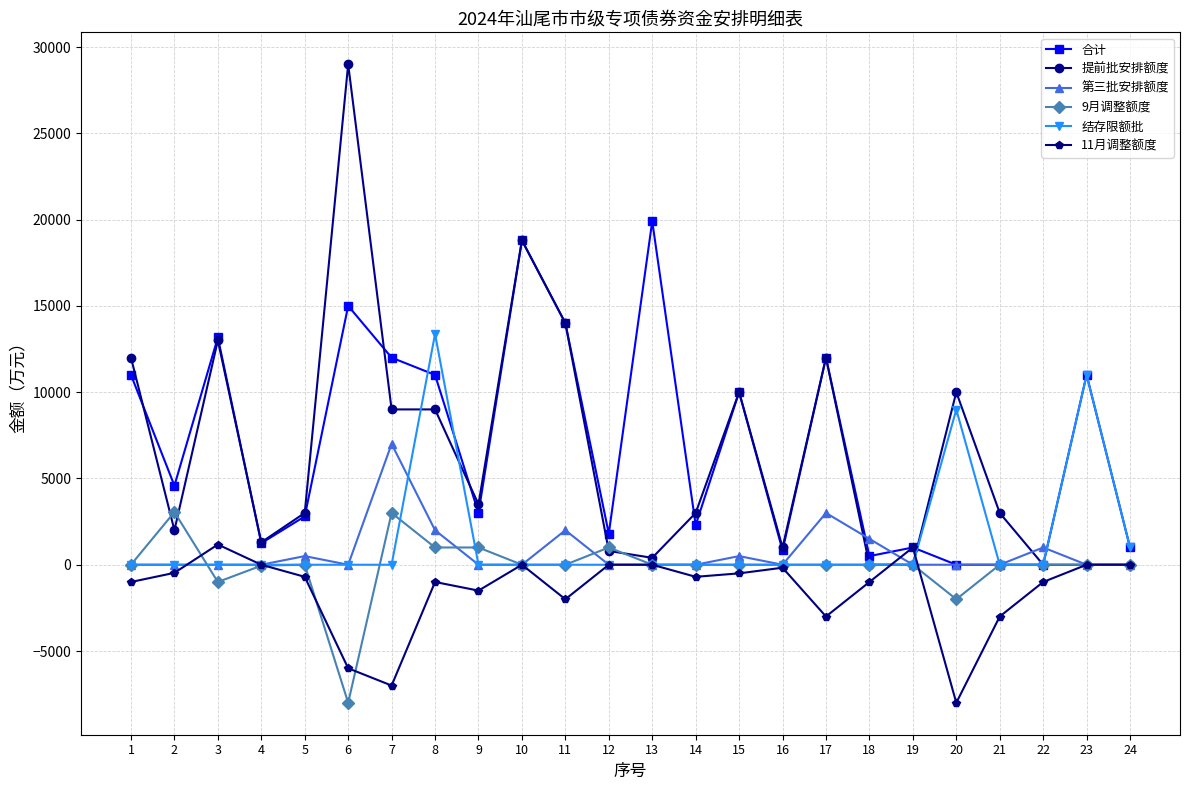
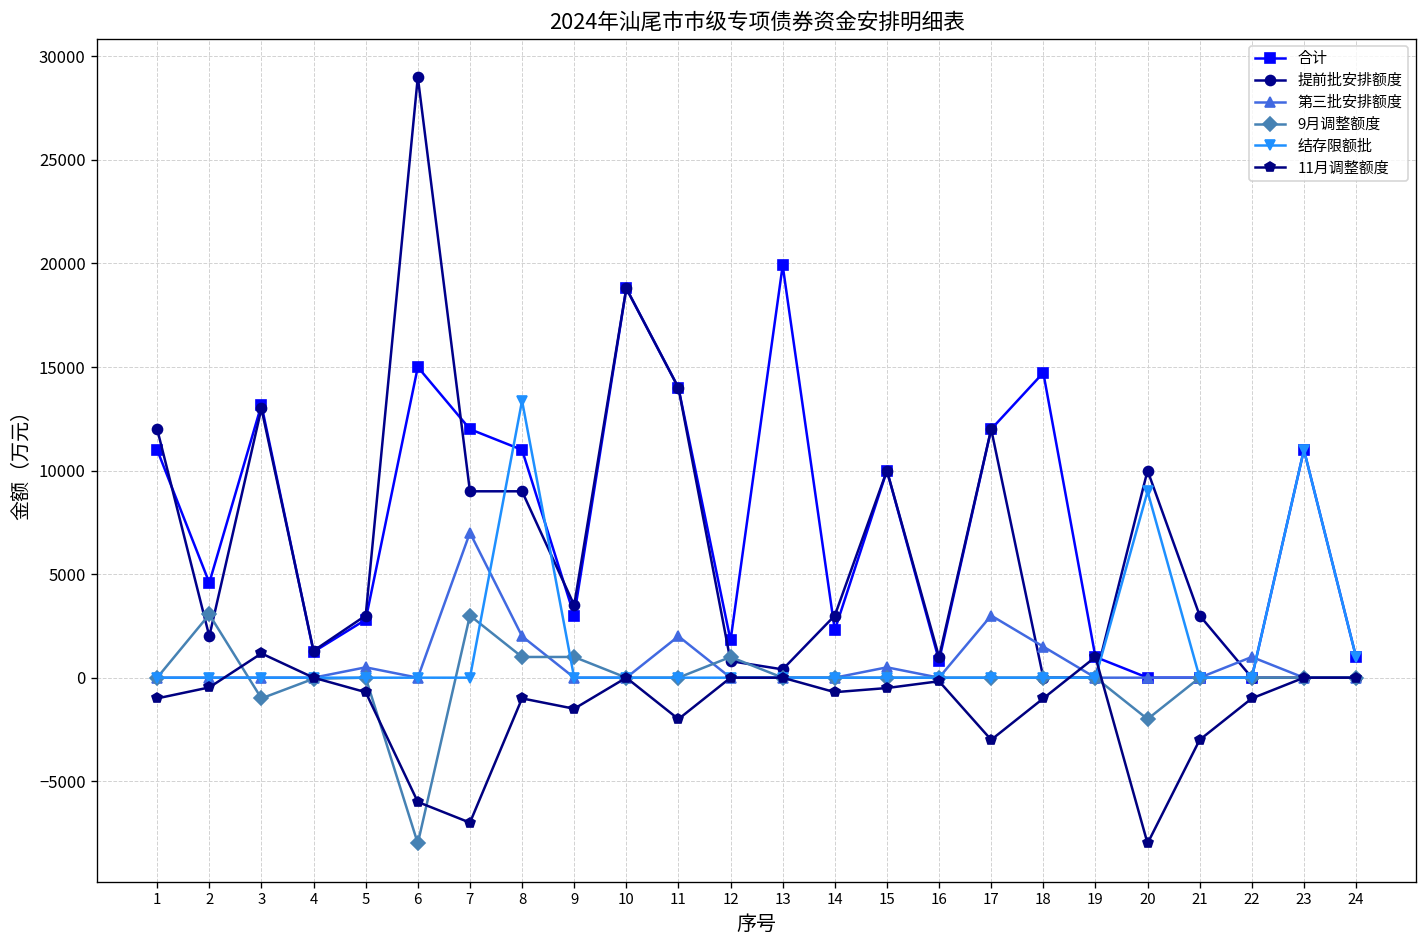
  {
    "合计": {
      "1": 11000,
      "2": 4600,
      "3": 13200,
      "5": 2800,
      "6": 15000,
      "7": 12000,
      "8": 11000,
      "9": 3000,
      "12": 1800,
      "13": 19900,
      "14": 2300,
      "16": 800,
-     "18": 500
+     "18": 14700
    },
    "结存限额批": {
      "7": 0,
      "8": 13400,
      "20": 9000
    }
  }
